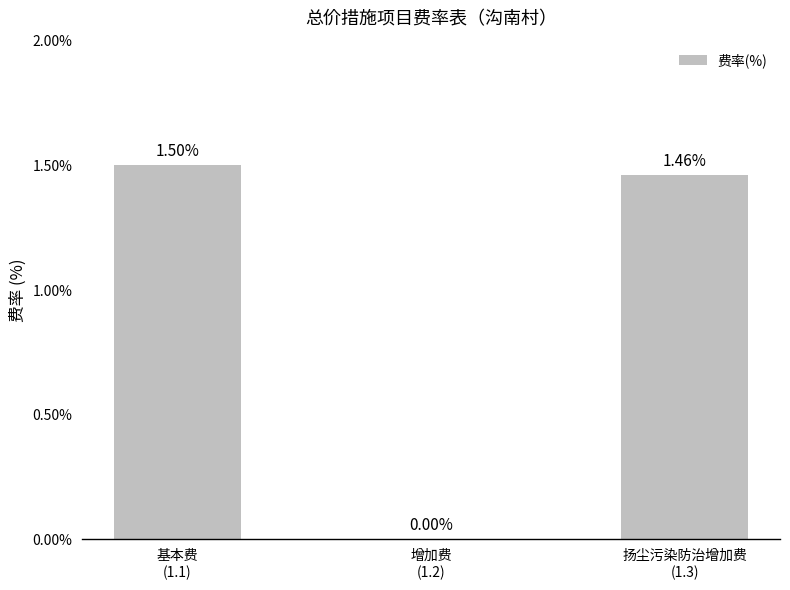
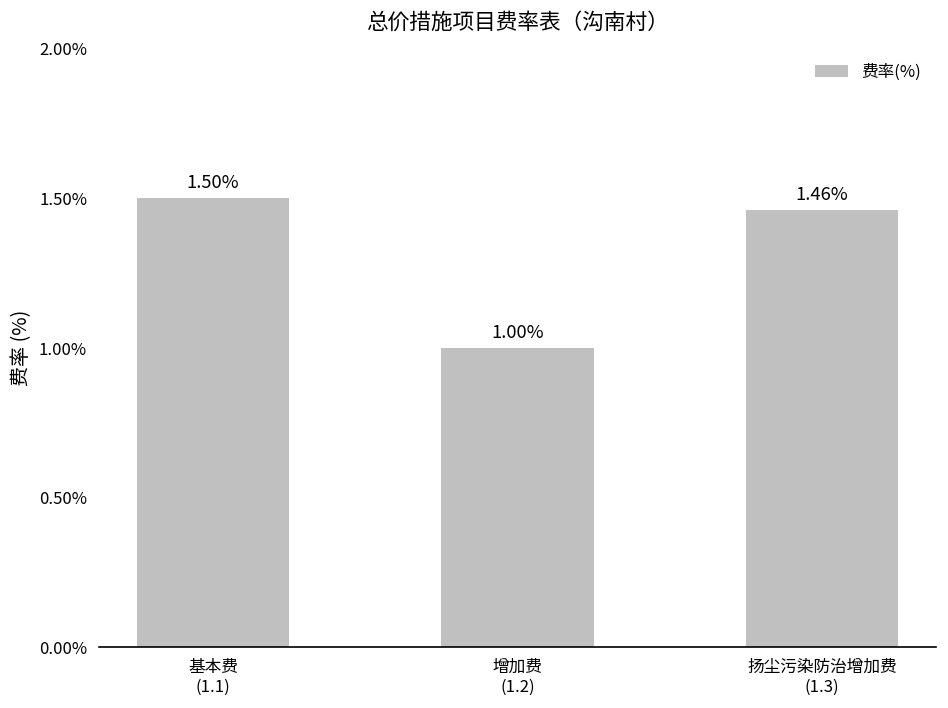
  {
    "基本费 (1.1)": "1.50%",
-   "增加费 (1.2)": "0.00%",
+   "增加费 (1.2)": "1.00%",
    "扬尘污染防治增加费 (1.3)": "1.46%"
  }
